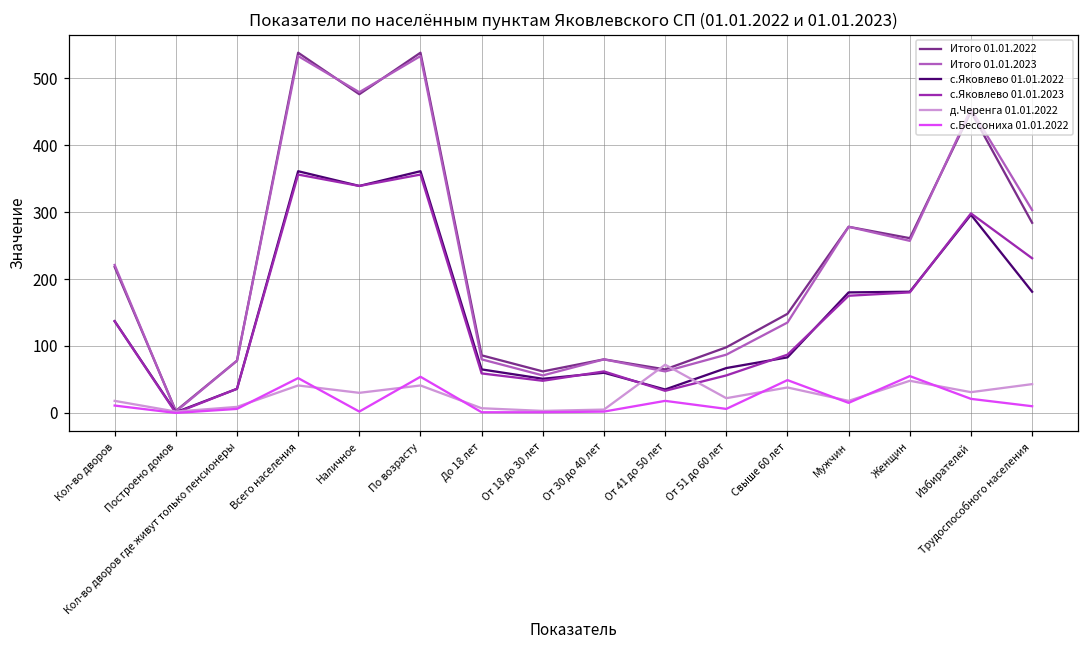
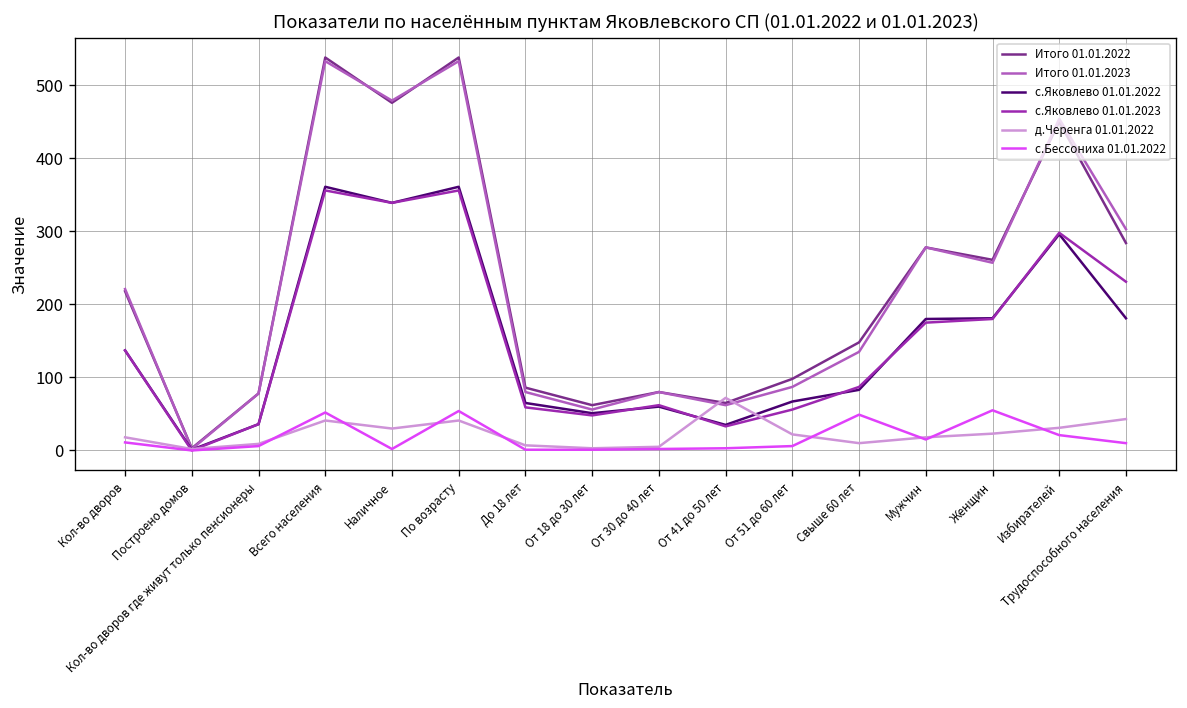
  {
    "с.Яковлево 01.01.2022": {
      "Всего населения": 360,
      "По возрасту": 360,
      "До 18 лет": 70,
      "От 51 до 60 лет": 70,
      "Мужчин": 180,
      "Трудоспособного населения": 180
    },
    "д.Черенга 01.01.2022": {
      "Кол-во дворов": 20,
      "Всего населения": 40,
      "Наличное": 30,
      "По возрасту": 40,
      "До 18 лет": 10,
      "От 41 до 50 лет": 70,
      "От 51 до 60 лет": 20,
-     "Свыше 60 лет": 40,
-     "Женщин": 50,
+     "Свыше 60 лет": 10,
+     "Женщин": 20,
      "Избирателей": 30,
      "Трудоспособного населения": 40
    },
    "с.Бессониха 01.01.2022": {
      "Кол-во дворов": 10,
      "Всего населения": 50,
      "Наличное": 0,
      "По возрасту": 50,
      "До 18 лет": 0,
-     "От 41 до 50 лет": 20,
+     "От 41 до 50 лет": 0,
      "От 51 до 60 лет": 10,
      "Свыше 60 лет": 50,
      "Женщин": 60,
      "Избирателей": 20,
      "Трудоспособного населения": 10
    }
  }
